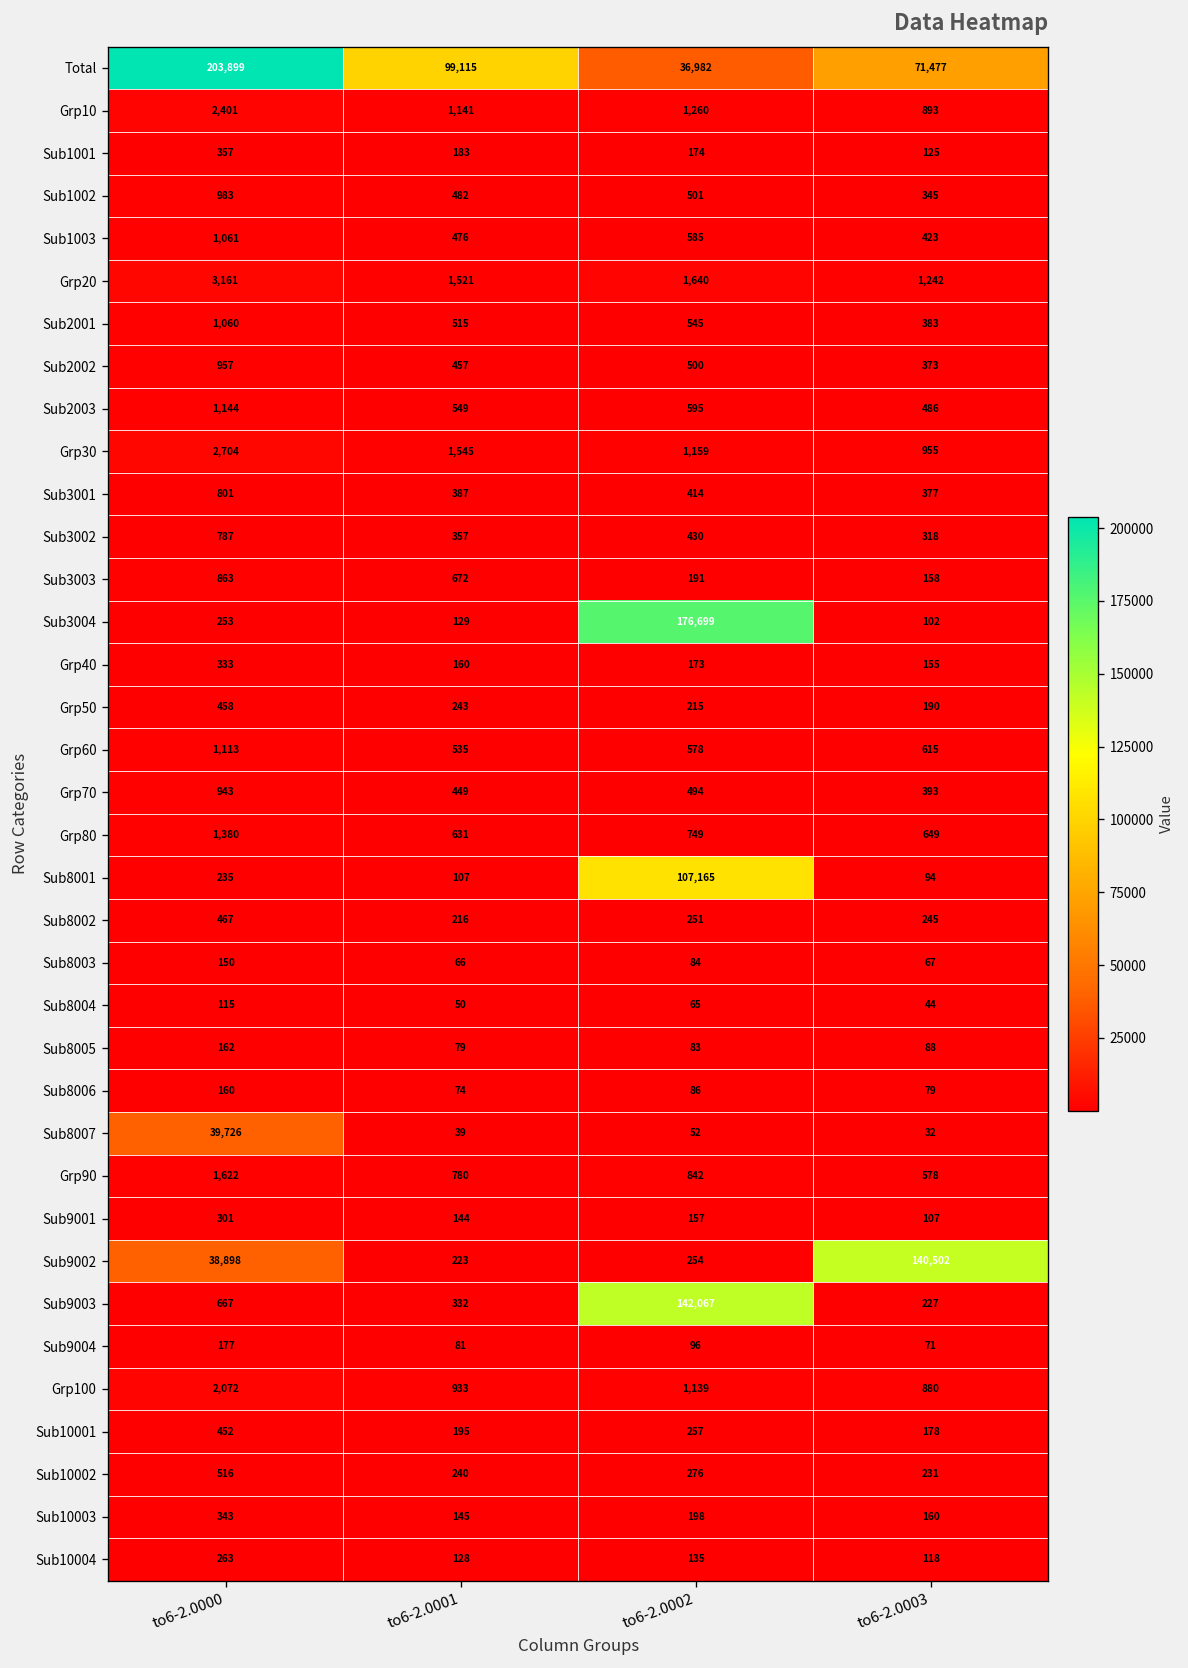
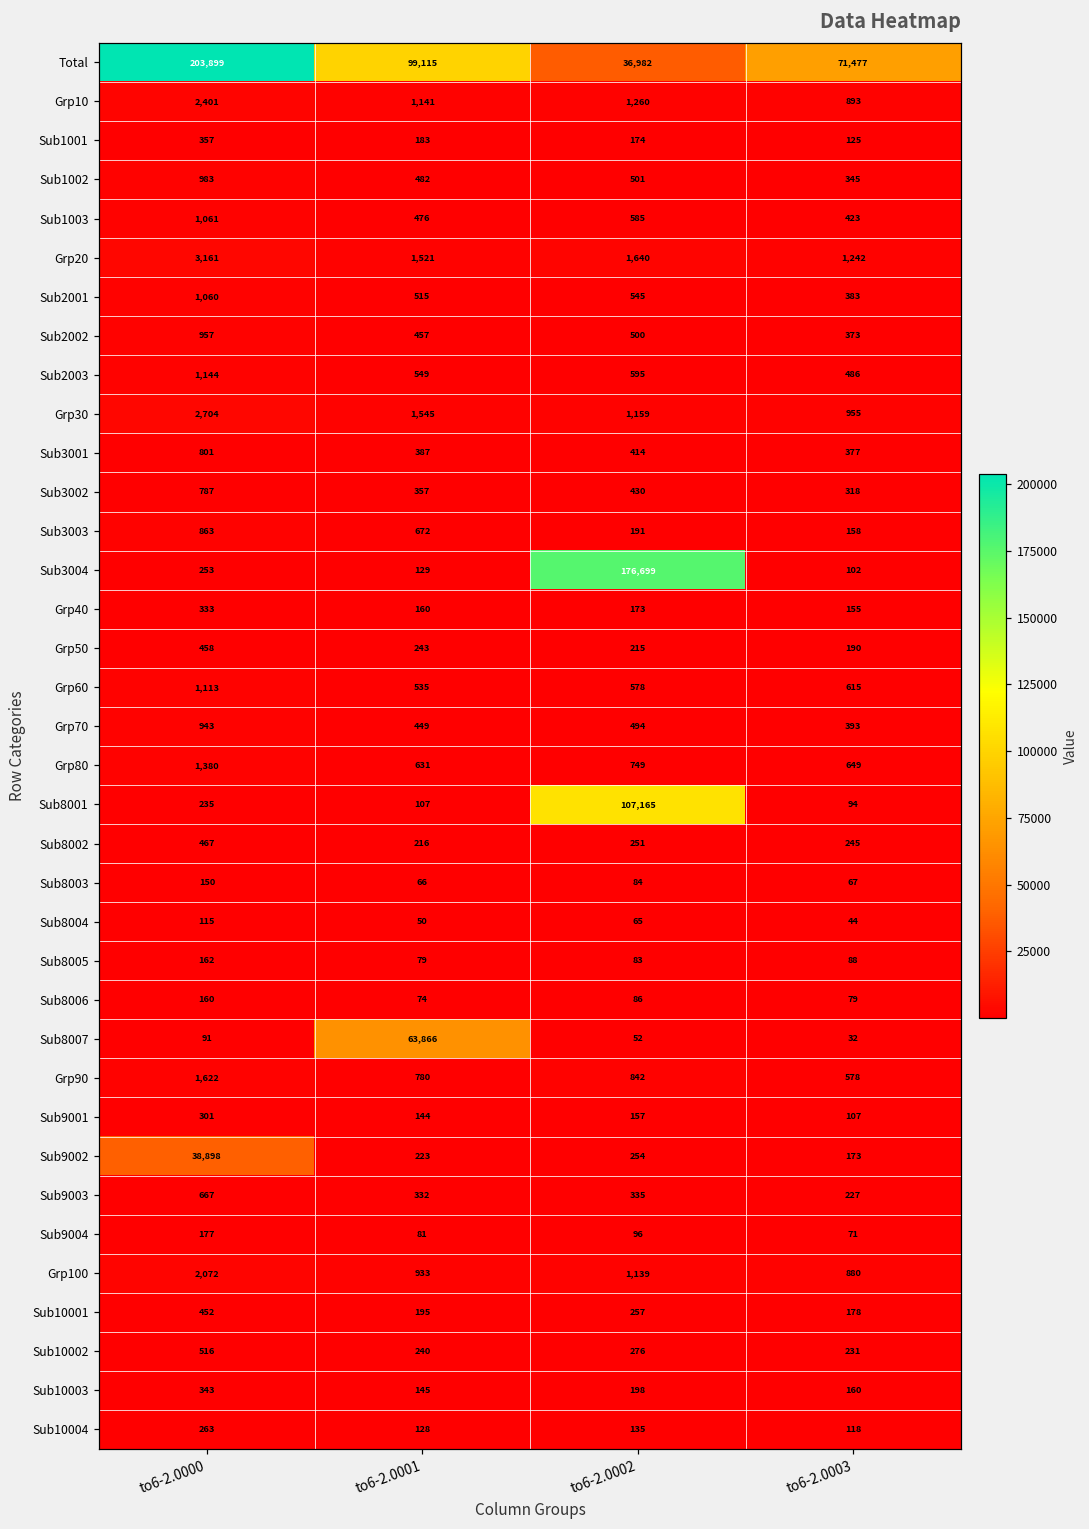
  {
    "Total": {
      "to6-2.0000": "203,899",
      "to6-2.0001": "99,115",
      "to6-2.0002": "36,982",
      "to6-2.0003": "71,477"
    },
    "Grp10": {
      "to6-2.0000": "2,401",
      "to6-2.0001": "1,141",
      "to6-2.0002": "1,260",
      "to6-2.0003": "893"
    },
    "Sub1001": {
      "to6-2.0000": "357",
      "to6-2.0001": "183",
      "to6-2.0002": "174",
      "to6-2.0003": "125"
    },
    "Sub1002": {
      "to6-2.0000": "983",
      "to6-2.0001": "482",
      "to6-2.0002": "501",
      "to6-2.0003": "345"
    },
    "Sub1003": {
      "to6-2.0000": "1,061",
      "to6-2.0001": "476",
      "to6-2.0002": "585",
      "to6-2.0003": "423"
    },
    "Grp20": {
      "to6-2.0000": "3,161",
      "to6-2.0001": "1,521",
      "to6-2.0002": "1,640",
      "to6-2.0003": "1,242"
    },
    "Sub2001": {
      "to6-2.0000": "1,060",
      "to6-2.0001": "515",
      "to6-2.0002": "545",
      "to6-2.0003": "383"
    },
    "Sub2002": {
      "to6-2.0000": "957",
      "to6-2.0001": "457",
      "to6-2.0002": "500",
      "to6-2.0003": "373"
    },
    "Sub2003": {
      "to6-2.0000": "1,144",
      "to6-2.0001": "549",
      "to6-2.0002": "595",
      "to6-2.0003": "486"
    },
    "Grp30": {
      "to6-2.0000": "2,704",
      "to6-2.0001": "1,545",
      "to6-2.0002": "1,159",
      "to6-2.0003": "955"
    },
    "Sub3001": {
      "to6-2.0000": "801",
      "to6-2.0001": "387",
      "to6-2.0002": "414",
      "to6-2.0003": "377"
    },
    "Sub3002": {
      "to6-2.0000": "787",
      "to6-2.0001": "357",
      "to6-2.0002": "430",
      "to6-2.0003": "318"
    },
    "Sub3003": {
      "to6-2.0000": "863",
      "to6-2.0001": "672",
      "to6-2.0002": "191",
      "to6-2.0003": "158"
    },
    "Sub3004": {
      "to6-2.0000": "253",
      "to6-2.0001": "129",
      "to6-2.0002": "176,699",
      "to6-2.0003": "102"
    },
    "Grp40": {
      "to6-2.0000": "333",
      "to6-2.0001": "160",
      "to6-2.0002": "173",
      "to6-2.0003": "155"
    },
    "Grp50": {
      "to6-2.0000": "458",
      "to6-2.0001": "243",
      "to6-2.0002": "215",
      "to6-2.0003": "190"
    },
    "Grp60": {
      "to6-2.0000": "1,113",
      "to6-2.0001": "535",
      "to6-2.0002": "578",
      "to6-2.0003": "615"
    },
    "Grp70": {
      "to6-2.0000": "943",
      "to6-2.0001": "449",
      "to6-2.0002": "494",
      "to6-2.0003": "393"
    },
    "Grp80": {
      "to6-2.0000": "1,380",
      "to6-2.0001": "631",
      "to6-2.0002": "749",
      "to6-2.0003": "649"
    },
    "Sub8001": {
      "to6-2.0000": "235",
      "to6-2.0001": "107",
      "to6-2.0002": "107,165",
      "to6-2.0003": "94"
    },
    "Sub8002": {
      "to6-2.0000": "467",
      "to6-2.0001": "216",
      "to6-2.0002": "251",
      "to6-2.0003": "245"
    },
    "Sub8003": {
      "to6-2.0000": "150",
      "to6-2.0001": "66",
      "to6-2.0002": "84",
      "to6-2.0003": "67"
    },
    "Sub8004": {
      "to6-2.0000": "115",
      "to6-2.0001": "50",
      "to6-2.0002": "65",
      "to6-2.0003": "44"
    },
    "Sub8005": {
      "to6-2.0000": "162",
      "to6-2.0001": "79",
      "to6-2.0002": "83",
      "to6-2.0003": "88"
    },
    "Sub8006": {
      "to6-2.0000": "160",
      "to6-2.0001": "74",
      "to6-2.0002": "86",
      "to6-2.0003": "79"
    },
    "Sub8007": {
-     "to6-2.0000": "39,726",
-     "to6-2.0001": "39",
+     "to6-2.0000": "91",
+     "to6-2.0001": "63,866",
      "to6-2.0002": "52",
      "to6-2.0003": "32"
    },
    "Grp90": {
      "to6-2.0000": "1,622",
      "to6-2.0001": "780",
      "to6-2.0002": "842",
      "to6-2.0003": "578"
    },
    "Sub9001": {
      "to6-2.0000": "301",
      "to6-2.0001": "144",
      "to6-2.0002": "157",
      "to6-2.0003": "107"
    },
    "Sub9002": {
      "to6-2.0000": "38,898",
      "to6-2.0001": "223",
      "to6-2.0002": "254",
-     "to6-2.0003": "140,502"
+     "to6-2.0003": "173"
    },
    "Sub9003": {
      "to6-2.0000": "667",
      "to6-2.0001": "332",
-     "to6-2.0002": "142,067",
+     "to6-2.0002": "335",
      "to6-2.0003": "227"
    },
    "Sub9004": {
      "to6-2.0000": "177",
      "to6-2.0001": "81",
      "to6-2.0002": "96",
      "to6-2.0003": "71"
    },
    "Grp100": {
      "to6-2.0000": "2,072",
      "to6-2.0001": "933",
      "to6-2.0002": "1,139",
      "to6-2.0003": "880"
    },
    "Sub10001": {
      "to6-2.0000": "452",
      "to6-2.0001": "195",
      "to6-2.0002": "257",
      "to6-2.0003": "178"
    },
    "Sub10002": {
      "to6-2.0000": "516",
      "to6-2.0001": "240",
      "to6-2.0002": "276",
      "to6-2.0003": "231"
    },
    "Sub10003": {
      "to6-2.0000": "343",
      "to6-2.0001": "145",
      "to6-2.0002": "198",
      "to6-2.0003": "160"
    },
    "Sub10004": {
      "to6-2.0000": "263",
      "to6-2.0001": "128",
      "to6-2.0002": "135",
      "to6-2.0003": "118"
    }
  }
